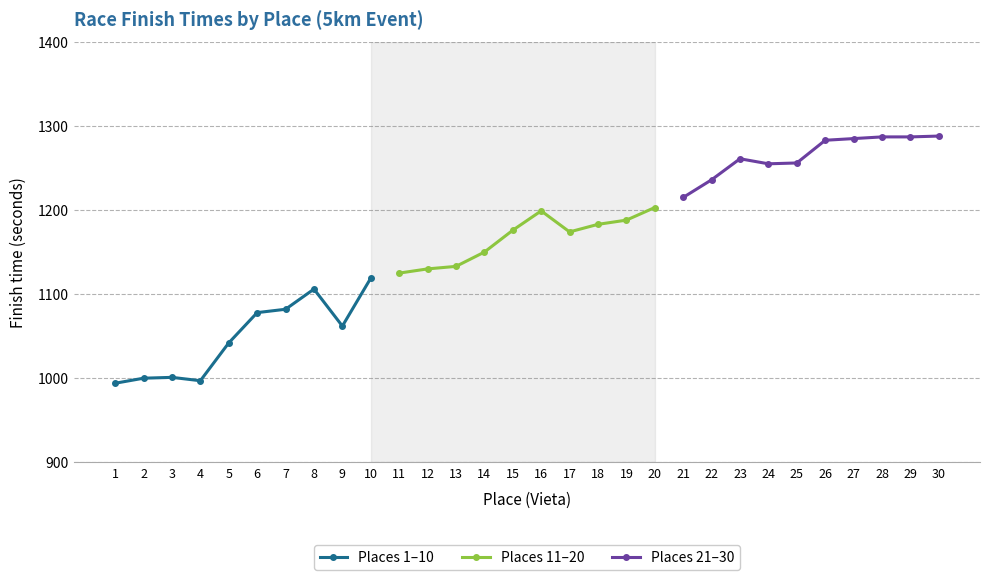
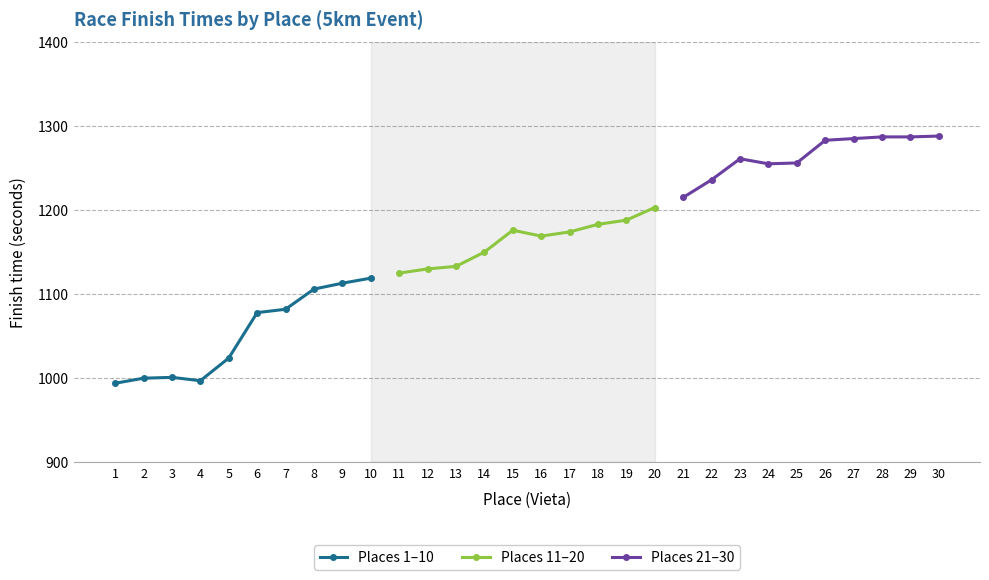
  {
    "Places 1–10": {
      "1": 990,
      "2": 1000,
      "3": 1000,
      "4": 1000,
-     "5": 1040,
+     "5": 1020,
      "6": 1080,
      "7": 1080,
      "8": 1110,
-     "9": 1060,
+     "9": 1110,
      "10": 1120
    },
    "Places 11–20": {
      "11": 1130,
      "12": 1130,
      "13": 1130,
      "14": 1150,
      "15": 1180,
-     "16": 1200,
+     "16": 1170,
      "17": 1170,
      "18": 1180,
      "19": 1190,
      "20": 1200
    },
    "Places 21–30": {
      "21": 1220,
      "22": 1240,
      "23": 1260,
      "24": 1260,
      "25": 1260,
      "26": 1280,
      "27": 1290,
      "28": 1290,
      "29": 1290,
      "30": 1290
    }
  }
